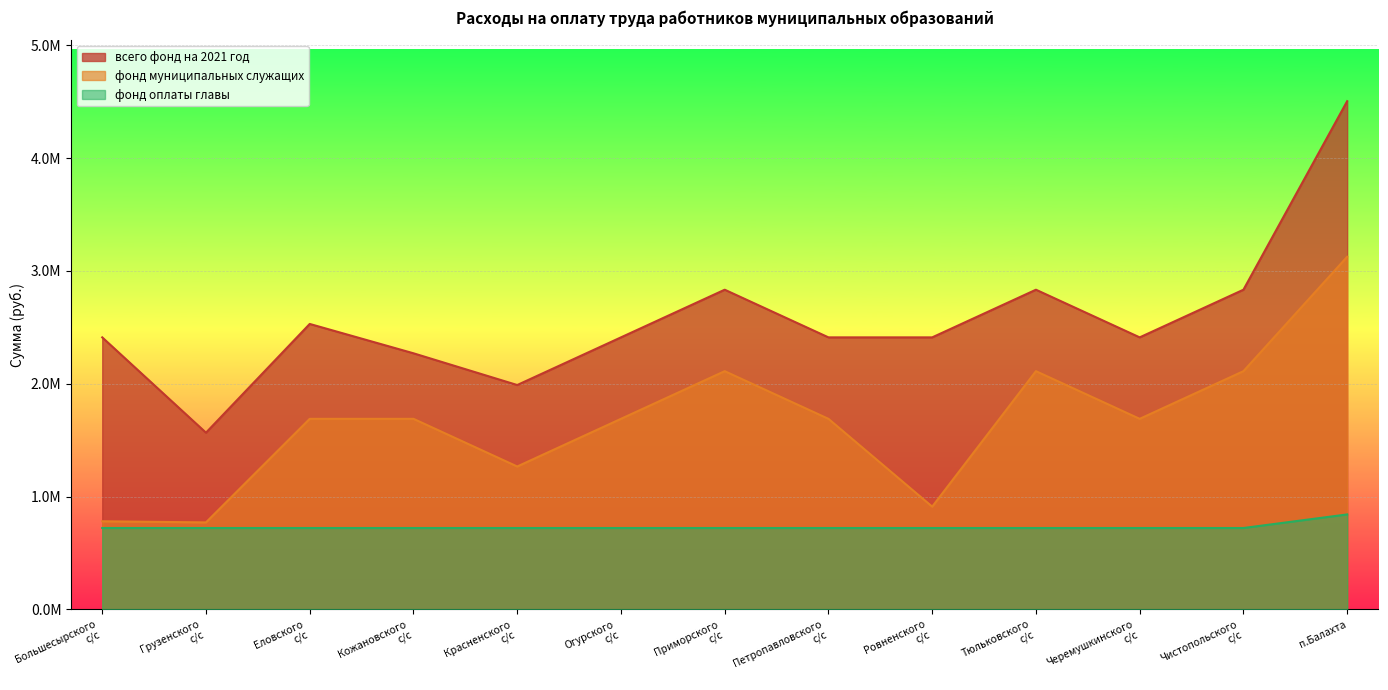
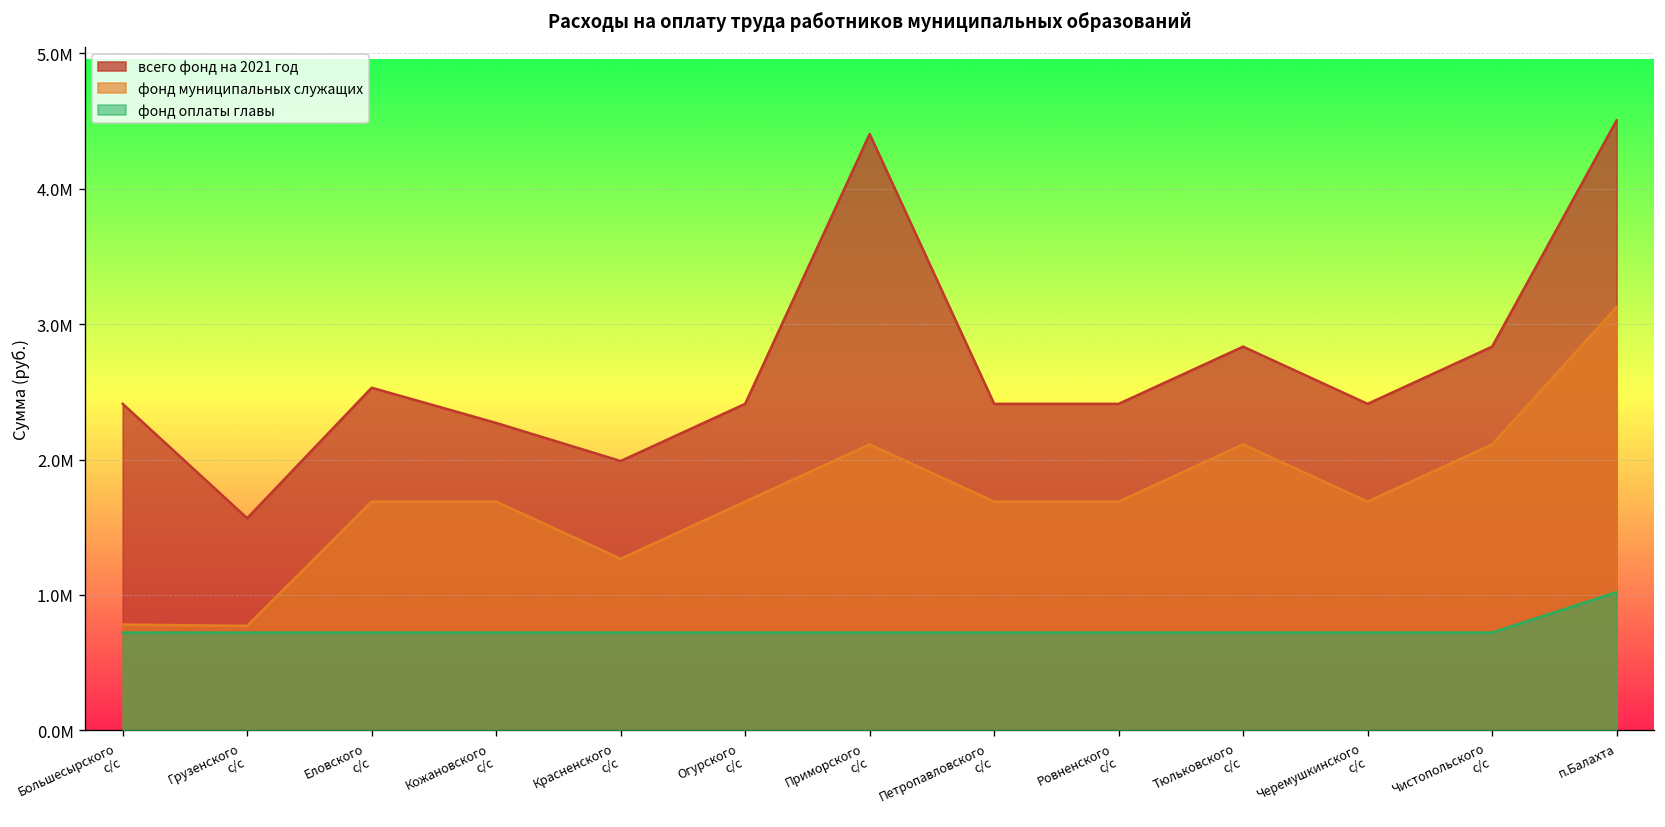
  {
    "всего фонд на 2021 год": {
      "Большесырского с/с": 2410000,
      "Грузенского с/с": 1570000,
      "Еловского с/с": 2530000,
      "Кожановского с/с": 2270000,
      "Красненского с/с": 1990000,
      "Огурского с/с": 2410000,
-     "Приморского с/с": 2830000,
+     "Приморского с/с": 4400000,
      "Петропавловского с/с": 2410000,
      "Ровненского с/с": 2410000,
      "Тюльковского с/с": 2830000,
      "Черемушкинского с/с": 2410000,
      "Чистопольского с/с": 2830000,
      "п.Балахта": 4510000
    },
    "фонд муниципальных служащих": {
      "Большесырского с/с": 780000,
      "Грузенского с/с": 770000,
      "Еловского с/с": 1690000,
      "Кожановского с/с": 1690000,
      "Красненского с/с": 1270000,
      "Огурского с/с": 1690000,
      "Приморского с/с": 2110000,
      "Петропавловского с/с": 1690000,
-     "Ровненского с/с": 910000,
+     "Ровненского с/с": 1690000,
      "Тюльковского с/с": 2110000,
      "Черемушкинского с/с": 1690000,
      "Чистопольского с/с": 2110000,
      "п.Балахта": 3130000
    },
    "фонд оплаты главы": {
      "Большесырского с/с": 720000,
      "Грузенского с/с": 720000,
      "Еловского с/с": 720000,
      "Кожановского с/с": 720000,
      "Красненского с/с": 720000,
      "Огурского с/с": 720000,
      "Приморского с/с": 720000,
      "Петропавловского с/с": 720000,
      "Ровненского с/с": 720000,
      "Тюльковского с/с": 720000,
      "Черемушкинского с/с": 720000,
      "Чистопольского с/с": 720000,
-     "п.Балахта": 840000
+     "п.Балахта": 1020000
    }
  }
